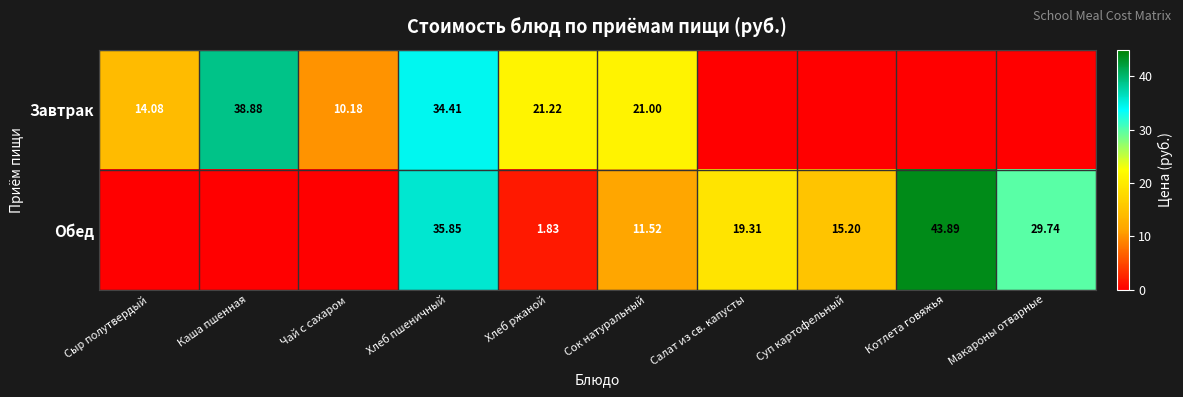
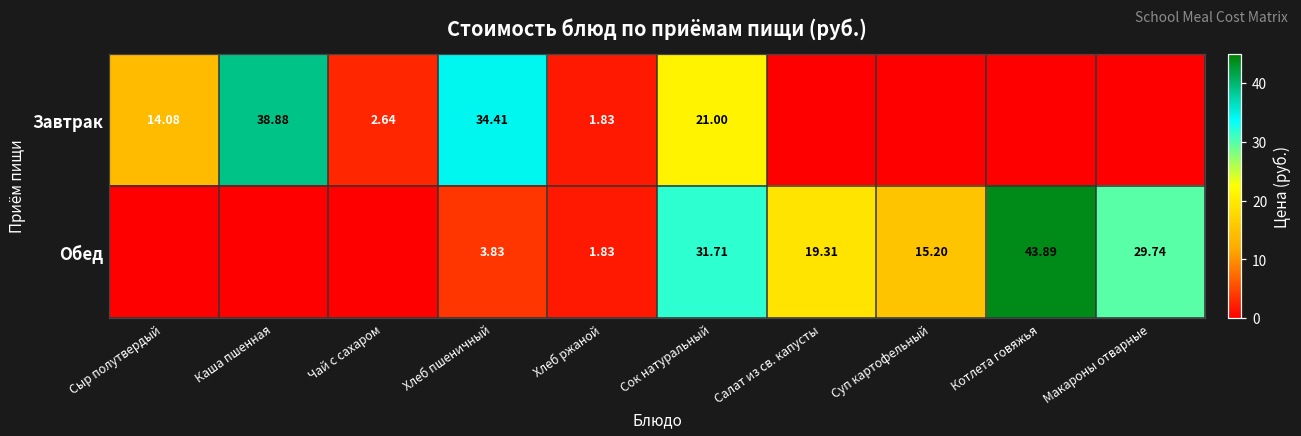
  {
    "Завтрак": {
      "Сыр полутвердый": 14.08,
      "Каша пшенная": 38.88,
-     "Чай с сахаром": 10.18,
+     "Чай с сахаром": 2.64,
      "Хлеб пшеничный": 34.41,
-     "Хлеб ржаной": 21.22,
+     "Хлеб ржаной": 1.83,
      "Сок натуральный": 21.00
    },
    "Обед": {
-     "Хлеб пшеничный": 35.85,
+     "Хлеб пшеничный": 3.83,
      "Хлеб ржаной": 1.83,
-     "Сок натуральный": 11.52,
+     "Сок натуральный": 31.71,
      "Салат из св. капусты": 19.31,
      "Суп картофельный": 15.20,
      "Котлета говяжья": 43.89,
      "Макароны отварные": 29.74
    }
  }
